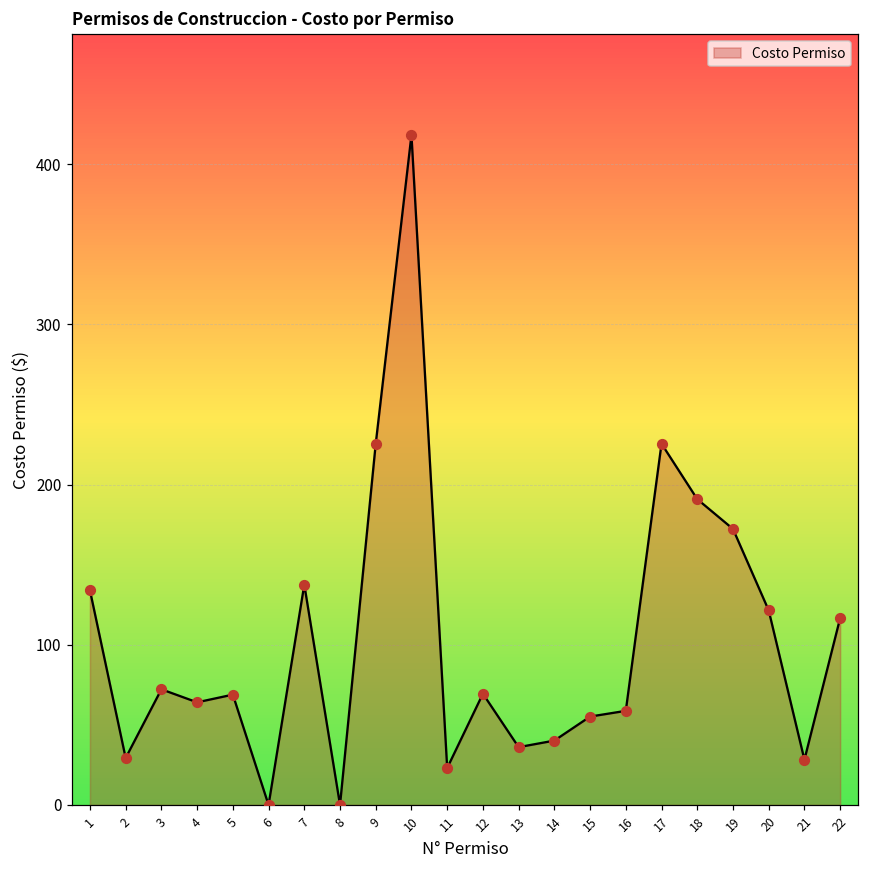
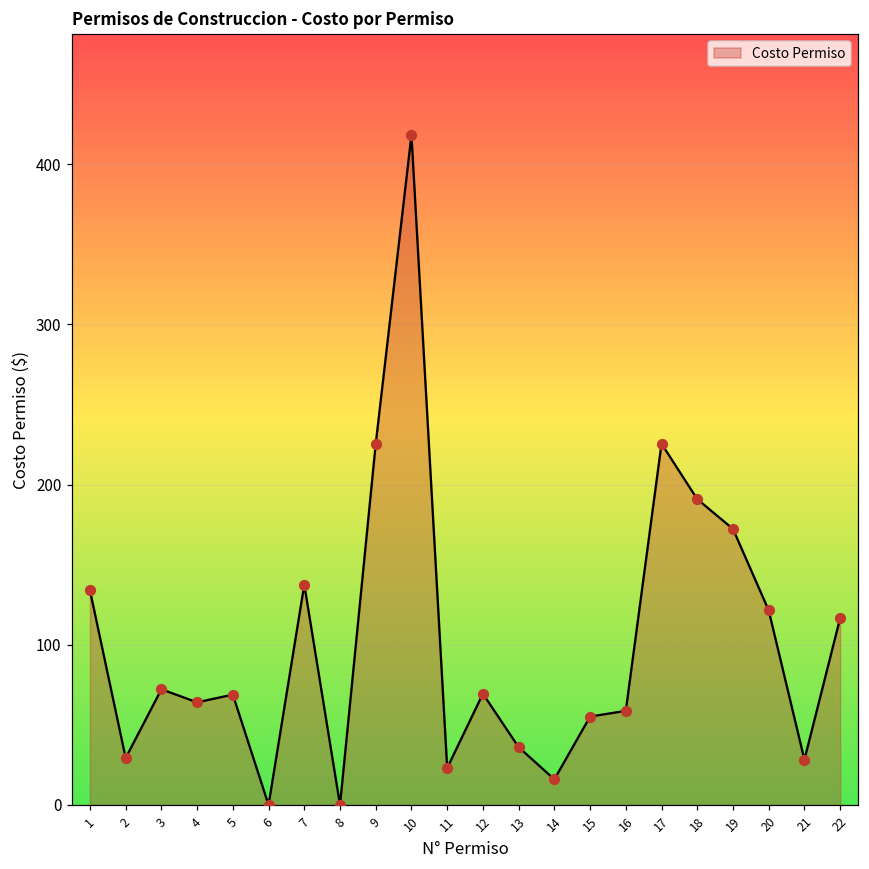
  {
    "1": 134,
    "2": 29,
    "3": 72,
    "4": 64,
    "5": 69,
    "6": 0,
    "7": 138,
    "8": 0,
    "9": 225,
    "10": 418,
    "11": 23,
    "12": 69,
    "13": 36,
-   "14": 40,
+   "14": 16,
    "15": 55,
    "16": 59,
    "17": 225,
    "18": 191,
    "19": 172,
    "20": 121,
    "21": 28,
    "22": 117
  }
